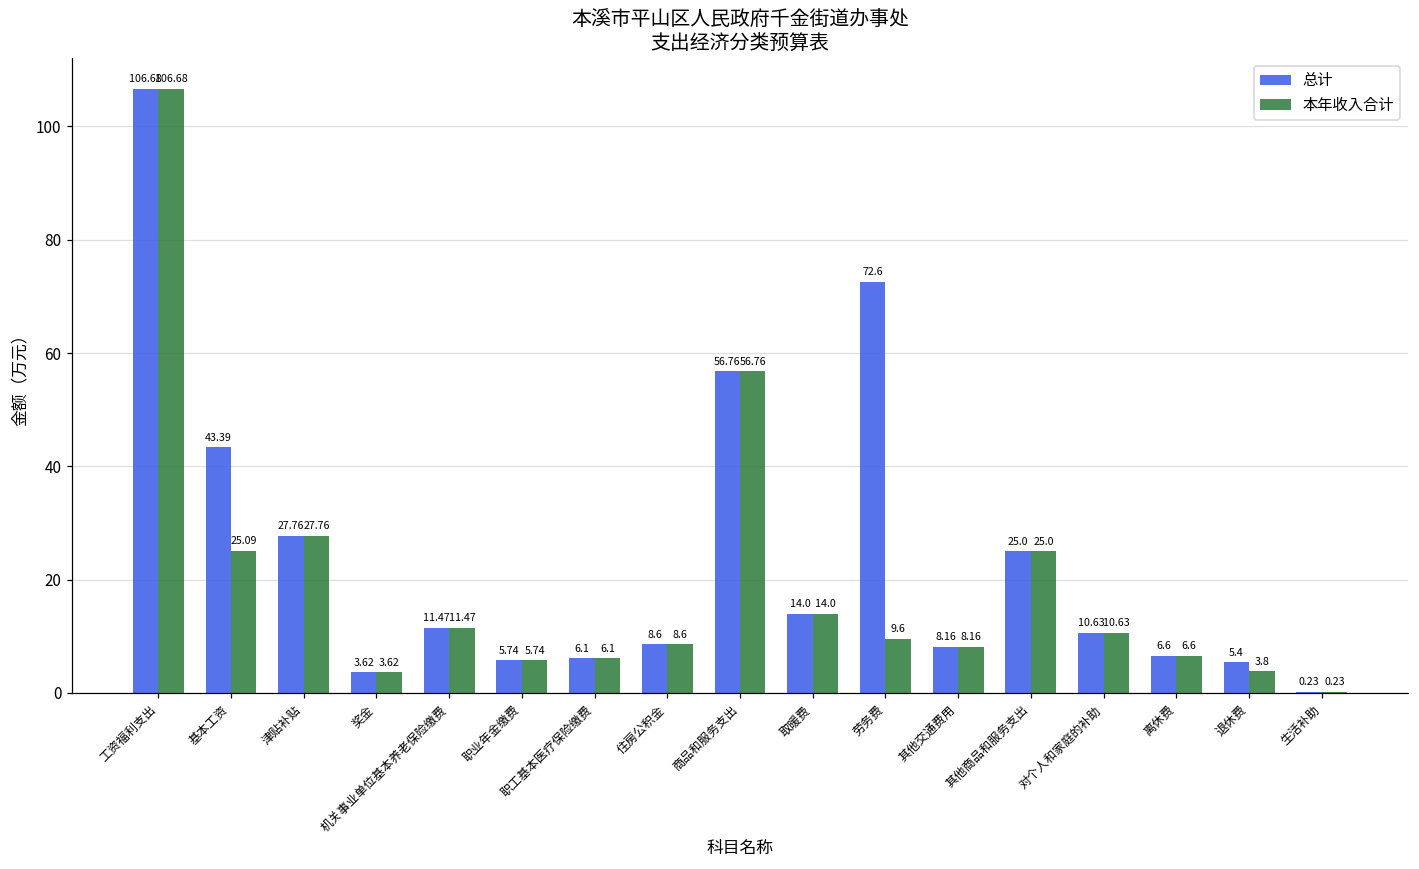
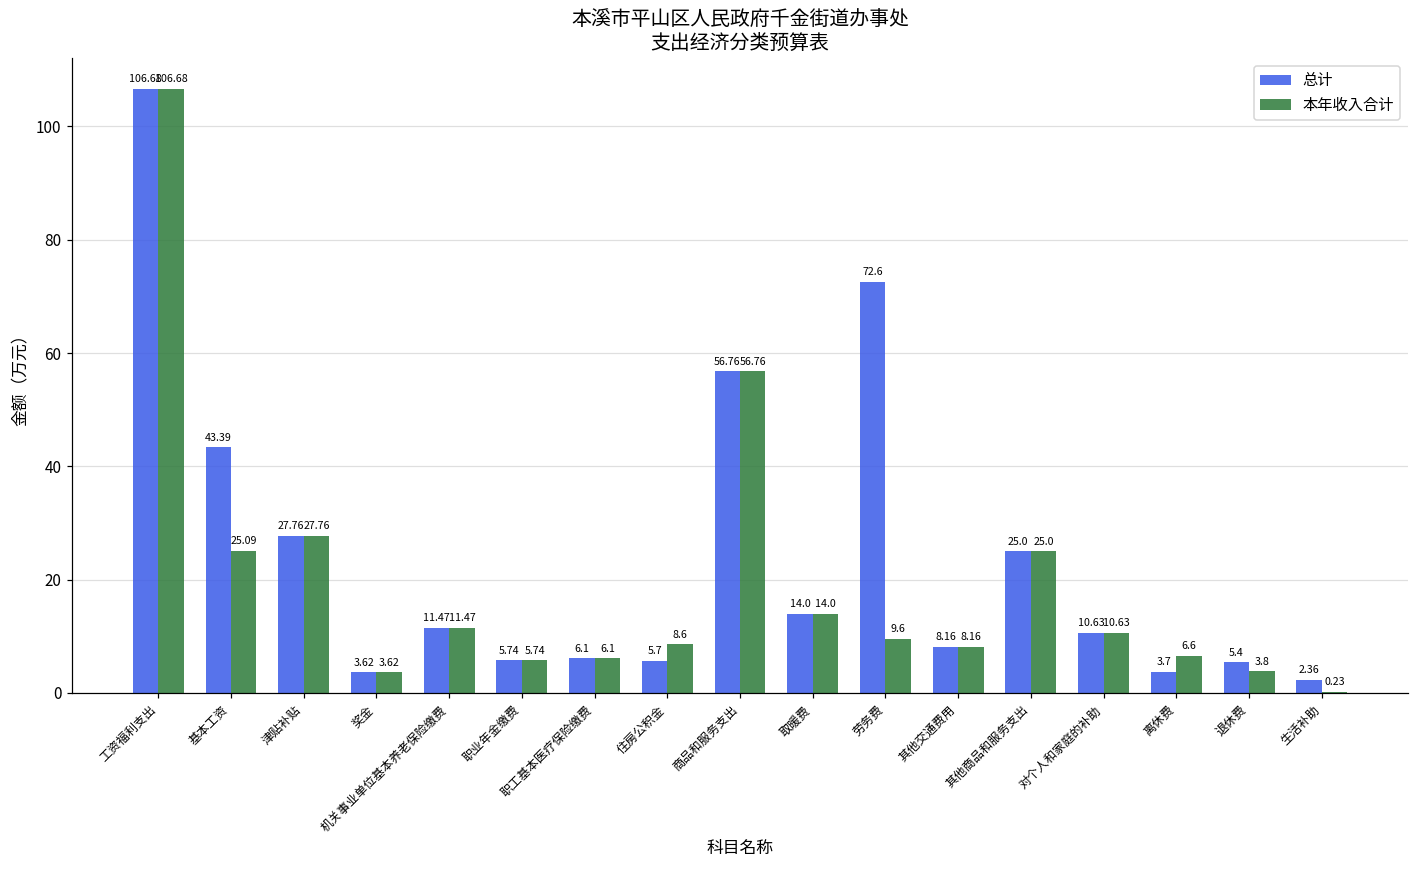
  {
    "总计": {
      "基本工资": 43.39,
      "津贴补贴": 27.76,
      "奖金": 3.62,
      "机关事业单位基本养老保险缴费": 11.47,
      "职业年金缴费": 5.74,
      "职工基本医疗保险缴费": 6.1,
-     "住房公积金": 8.6,
+     "住房公积金": 5.7,
      "商品和服务支出": 56.76,
      "取暖费": 14.0,
      "劳务费": 72.6,
      "其他交通费用": 8.16,
      "其他商品和服务支出": 25.0,
      "对个人和家庭的补助": 10.63,
-     "离休费": 6.6,
+     "离休费": 3.7,
      "退休费": 5.4,
-     "生活补助": 0.23
+     "生活补助": 2.36
    },
    "本年收入合计": {
      "基本工资": 25.09,
      "津贴补贴": 27.76,
      "奖金": 3.62,
      "机关事业单位基本养老保险缴费": 11.47,
      "职业年金缴费": 5.74,
      "职工基本医疗保险缴费": 6.1,
      "住房公积金": 8.6,
      "商品和服务支出": 56.76,
      "取暖费": 14.0,
      "劳务费": 9.6,
      "其他交通费用": 8.16,
      "其他商品和服务支出": 25.0,
      "对个人和家庭的补助": 10.63,
      "离休费": 6.6,
      "退休费": 3.8,
      "生活补助": 0.23
    }
  }
